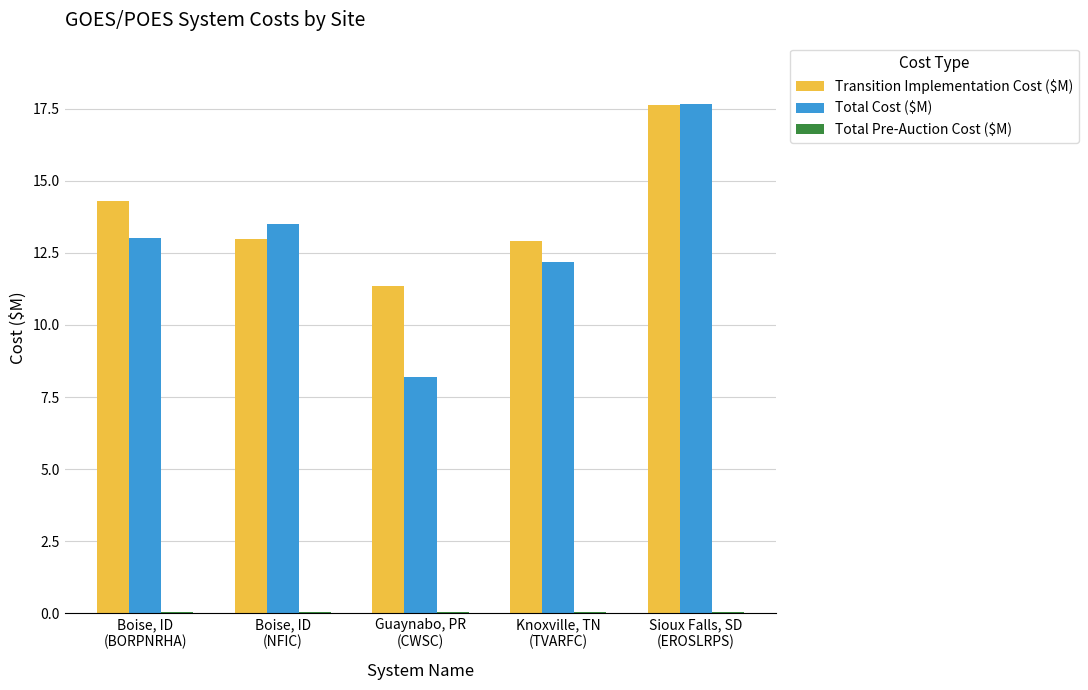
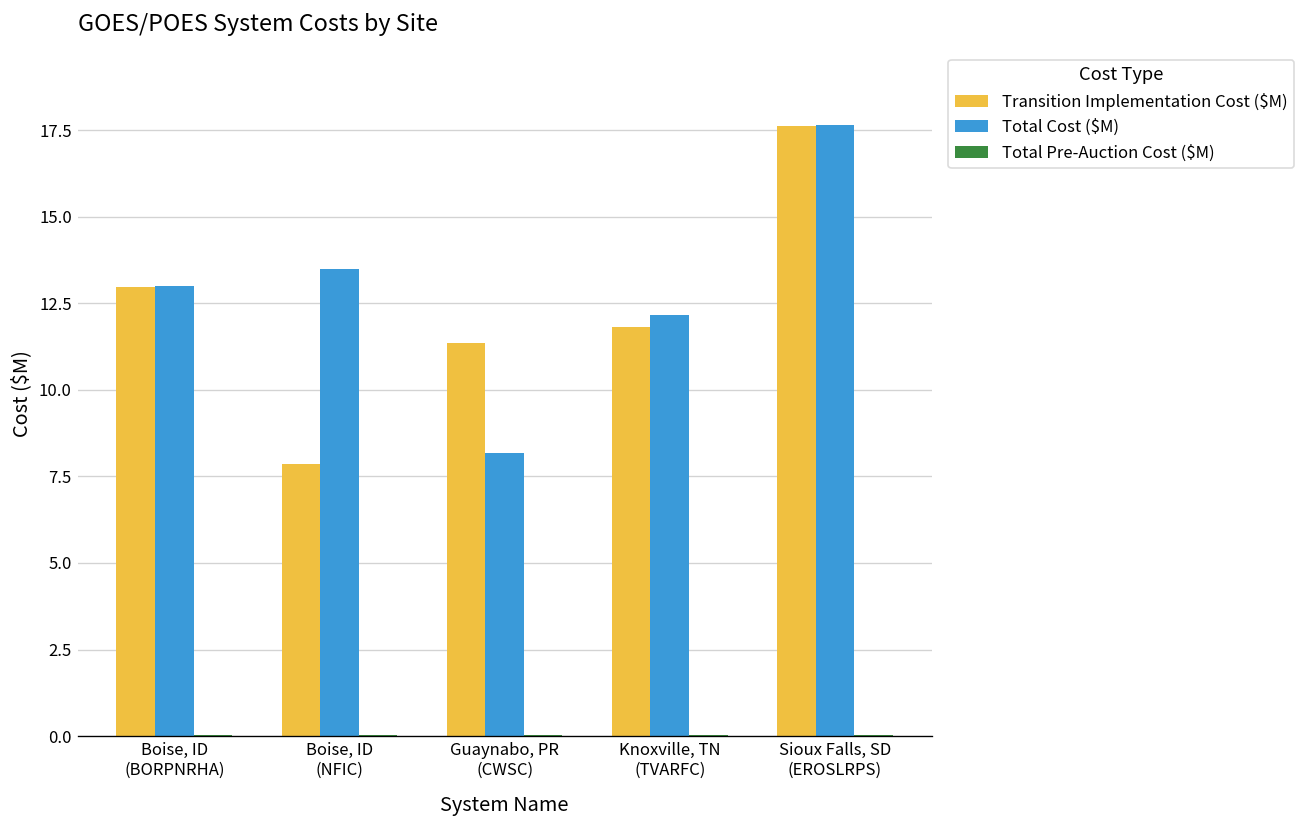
  {
    "Transition Implementation Cost ($M)": {
-     "Boise, ID (BORPNRHA)": 14.3,
-     "Boise, ID (NFIC)": 13.0,
+     "Boise, ID (BORPNRHA)": 13.0,
+     "Boise, ID (NFIC)": 7.9,
      "Guaynabo, PR (CWSC)": 11.4,
-     "Knoxville, TN (TVARFC)": 12.9,
+     "Knoxville, TN (TVARFC)": 11.8,
      "Sioux Falls, SD (EROSLRPS)": 17.6
    },
    "Total Cost ($M)": {
      "Boise, ID (BORPNRHA)": 13.0,
      "Boise, ID (NFIC)": 13.5,
      "Guaynabo, PR (CWSC)": 8.2,
      "Knoxville, TN (TVARFC)": 12.2,
      "Sioux Falls, SD (EROSLRPS)": 17.7
    }
  }
